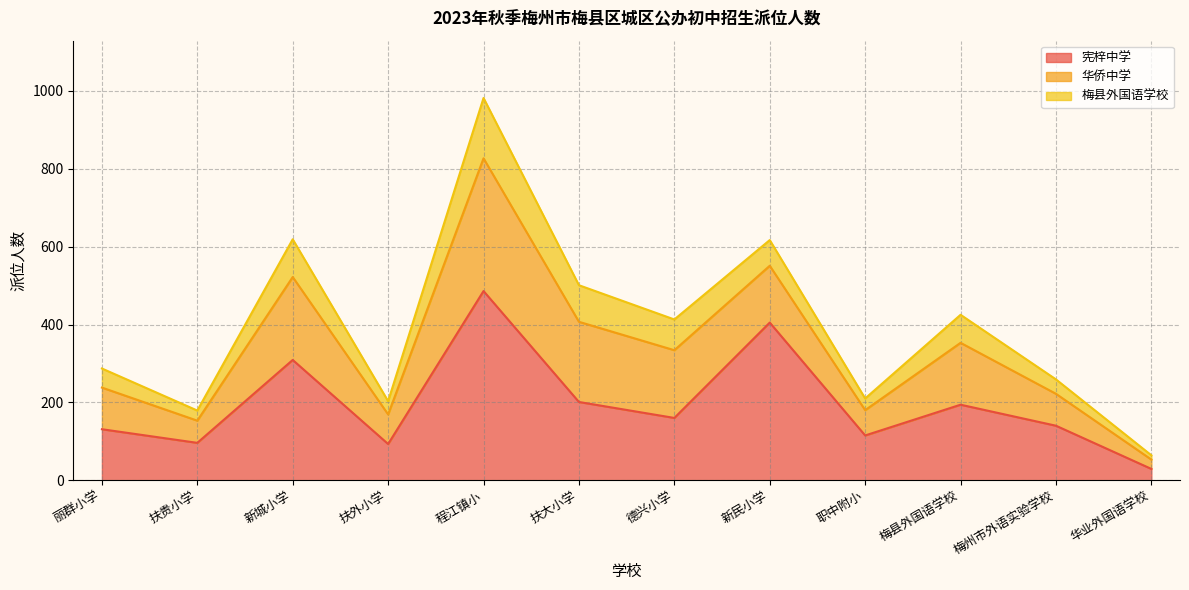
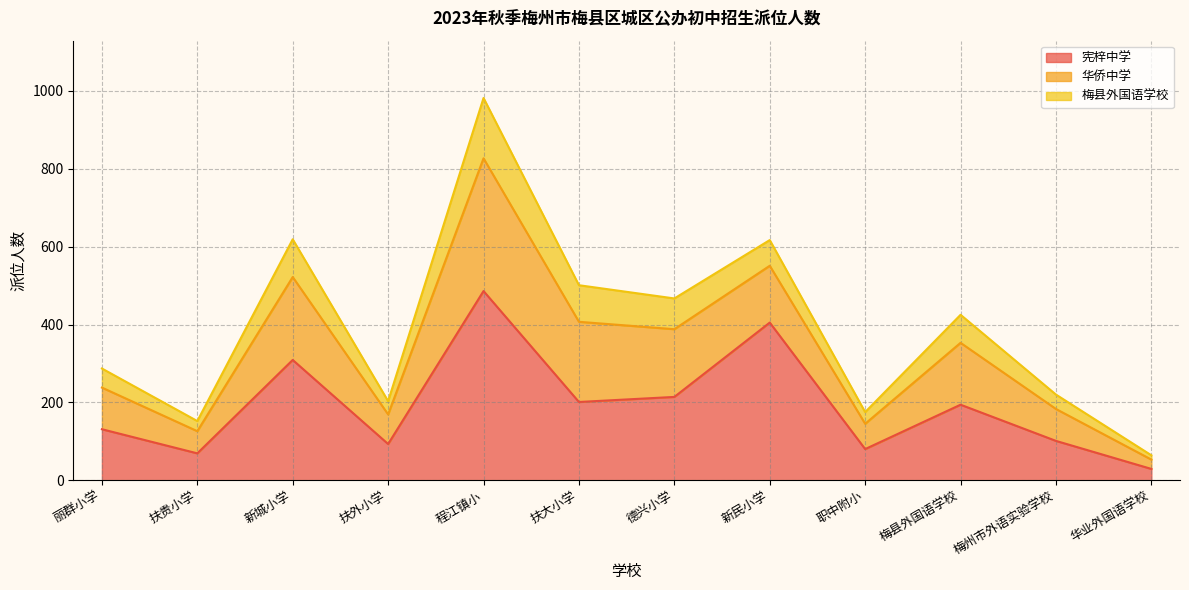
  {
    "宪梓中学": {
      "丽群小学": 130,
-     "扶贵小学": 100,
+     "扶贵小学": 70,
      "新城小学": 310,
      "扶外小学": 90,
      "程江镇小": 490,
      "扶大小学": 200,
-     "德兴小学": 160,
+     "德兴小学": 210,
      "新民小学": 410,
-     "职中附小": 120,
+     "职中附小": 80,
      "梅县外国语学校": 190,
-     "梅州市外语实验学校": 140,
+     "梅州市外语实验学校": 100,
      "华业外国语学校": 30
    }
  }
